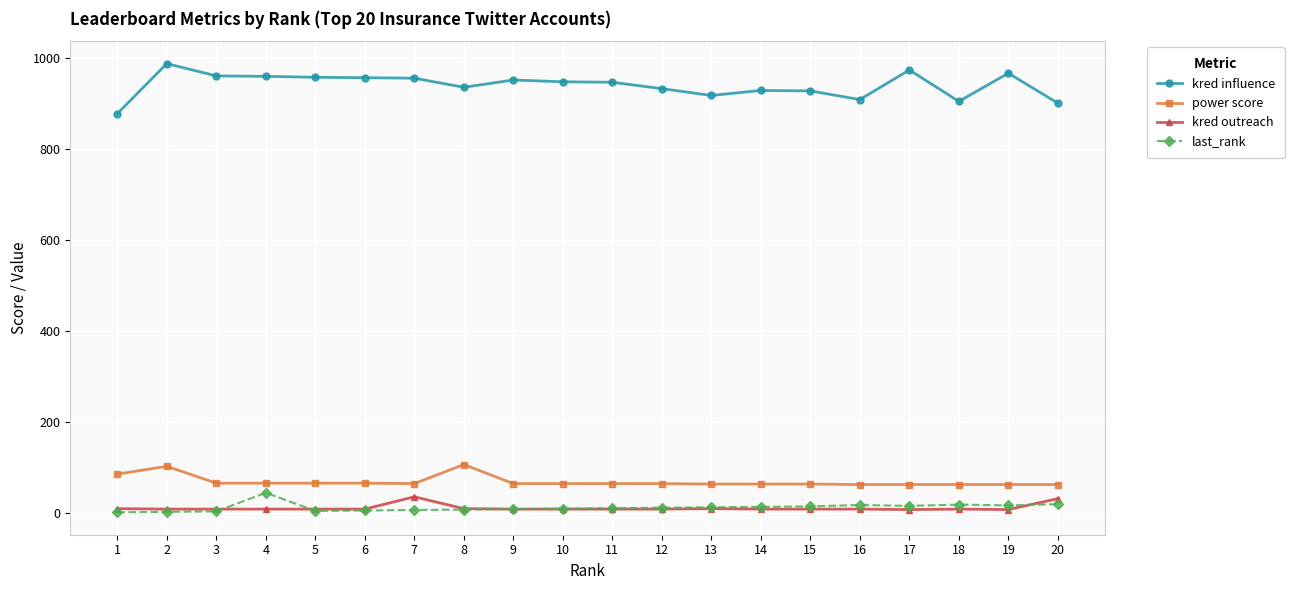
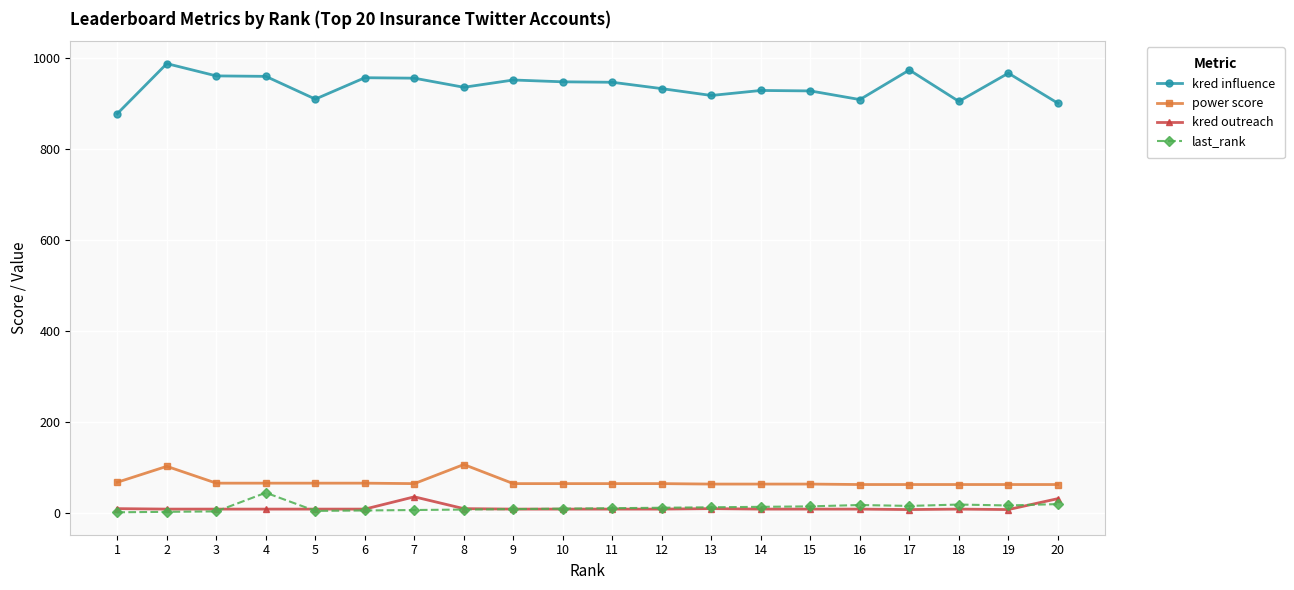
  {
    "kred influence": {
      "1": 880,
      "2": 990,
      "3": 960,
      "4": 960,
-     "5": 960,
+     "5": 910,
      "6": 960,
      "7": 960,
      "8": 940,
      "9": 950,
      "10": 950,
      "11": 950,
      "12": 930,
      "13": 920,
      "14": 930,
      "15": 930,
      "16": 910,
      "17": 970,
      "18": 900,
      "19": 970,
      "20": 900
    },
    "power score": {
-     "1": 90,
+     "1": 70,
      "2": 100,
      "3": 70,
      "4": 70,
      "5": 70,
      "6": 70,
      "7": 60,
      "8": 110,
      "9": 60,
      "10": 60,
      "11": 60,
      "12": 60,
      "13": 60,
      "14": 60,
      "15": 60,
      "16": 60,
      "17": 60,
      "18": 60,
      "19": 60,
      "20": 60
    },
    "kred outreach": {
      "1": 10,
      "2": 10,
      "4": 10,
      "7": 40,
      "15": 10,
      "16": 10,
      "17": 10,
      "18": 10,
      "19": 10,
      "20": 30
    },
    "last_rank": {
      "1": 0,
      "2": 0,
      "4": 40,
      "7": 10,
      "15": 10,
      "16": 20,
      "17": 20,
      "18": 20,
      "19": 20,
      "20": 20
    }
  }
